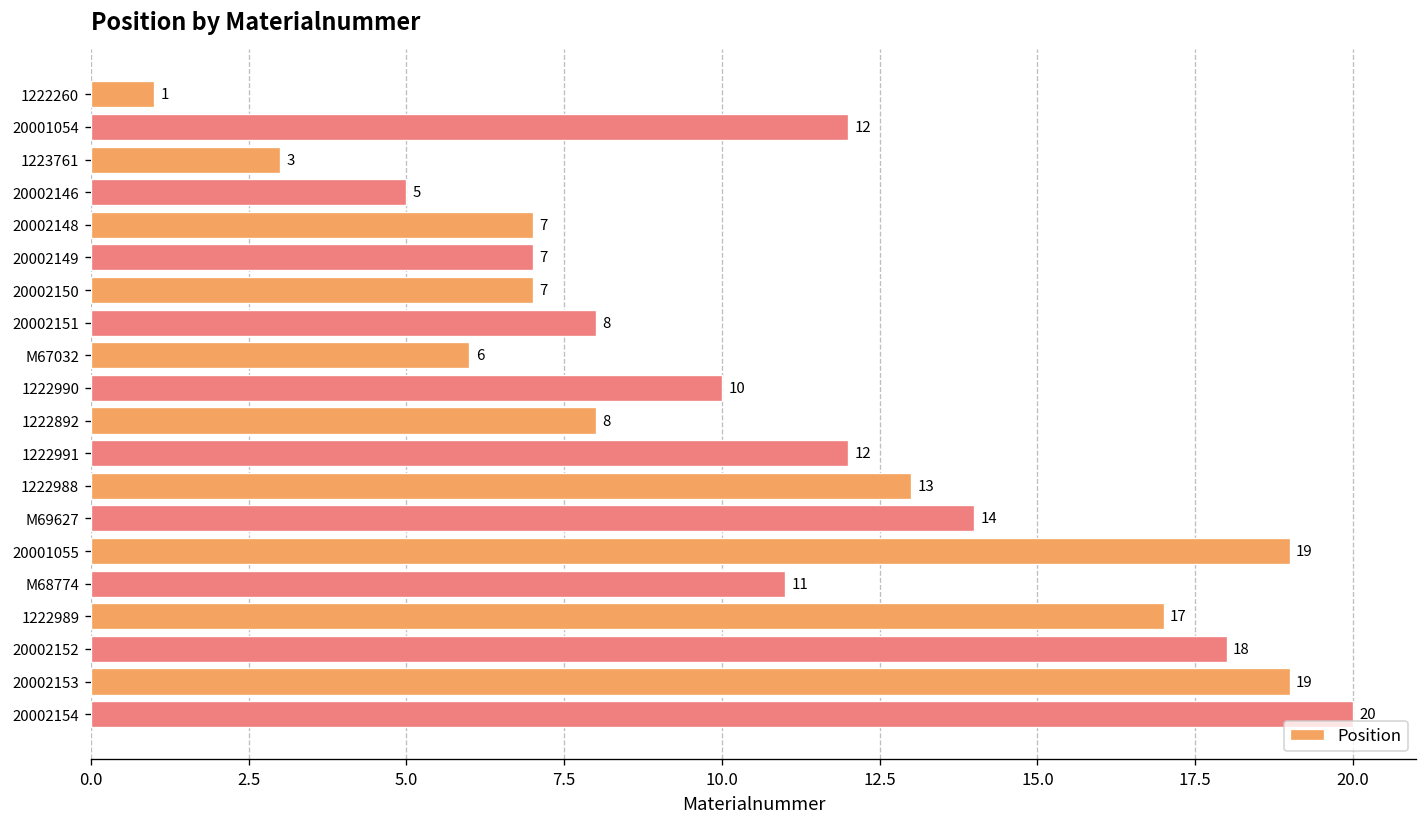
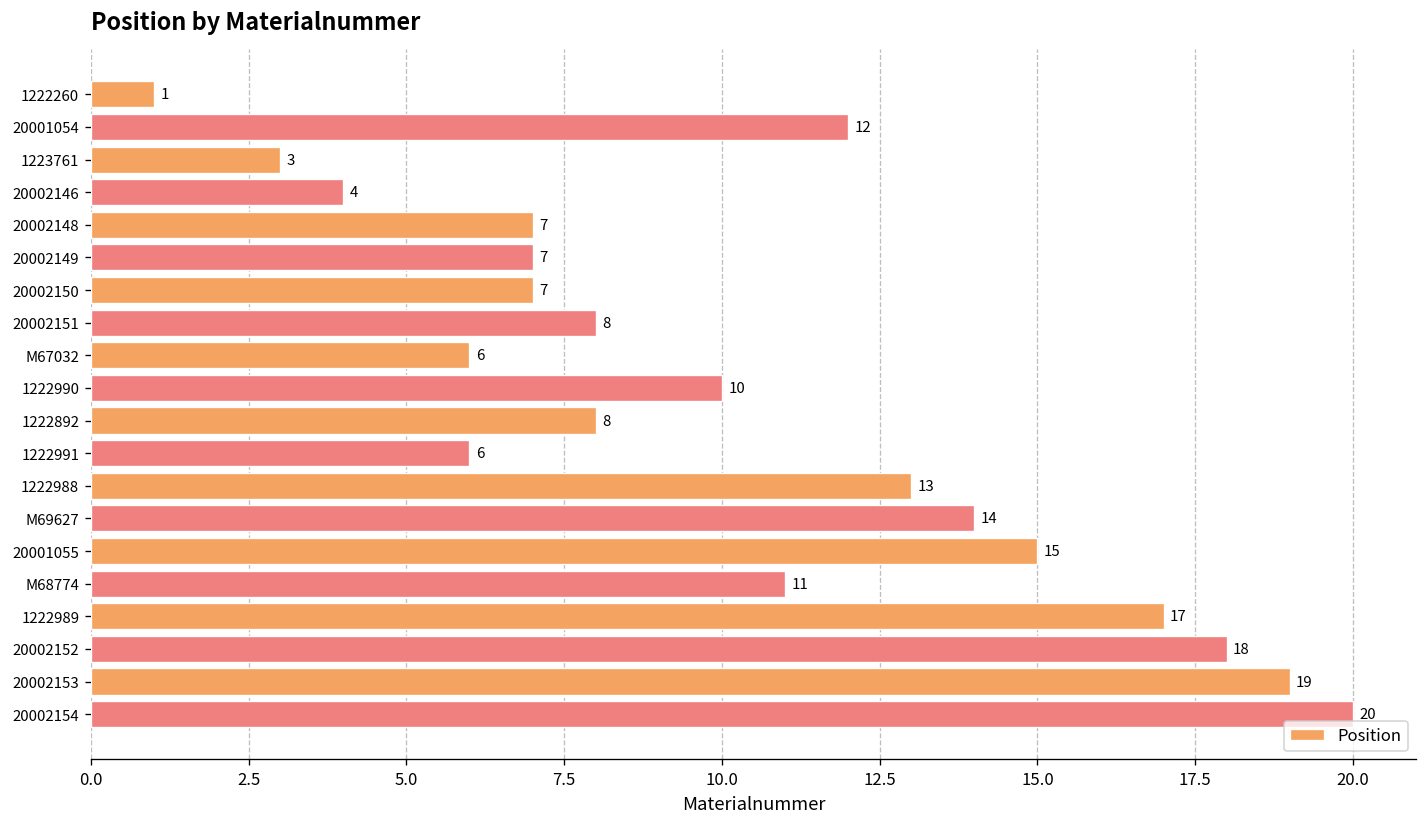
  {
    "1222260": 1,
    "20001054": 12,
    "1223761": 3,
-   "20002146": 5,
+   "20002146": 4,
    "20002148": 7,
    "20002149": 7,
    "20002150": 7,
    "20002151": 8,
    "M67032": 6,
    "1222990": 10,
    "1222892": 8,
-   "1222991": 12,
+   "1222991": 6,
    "1222988": 13,
    "M69627": 14,
-   "20001055": 19,
+   "20001055": 15,
    "M68774": 11,
    "1222989": 17,
    "20002152": 18,
    "20002153": 19
  }
